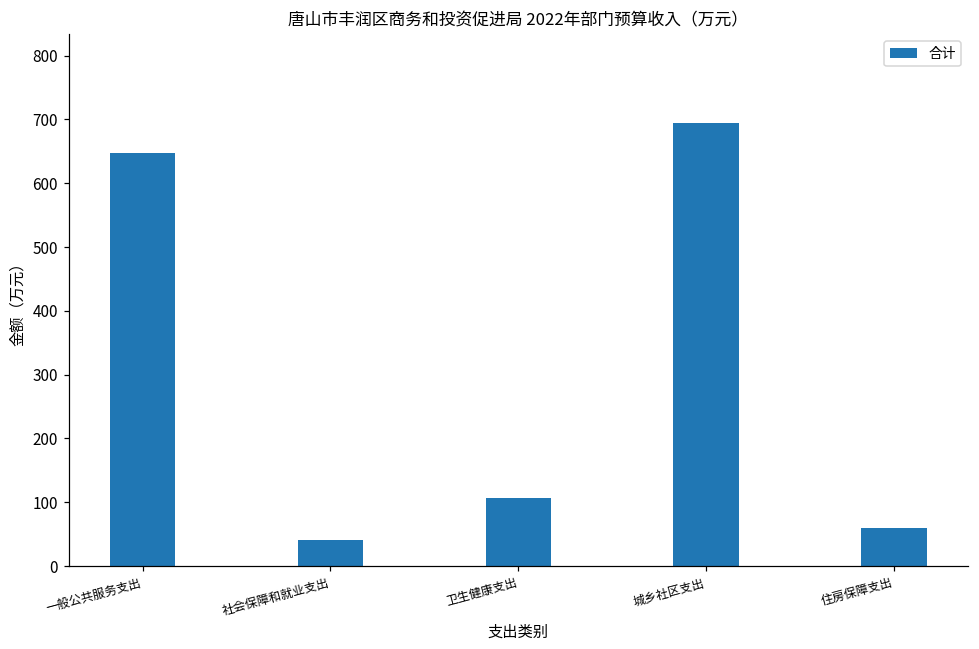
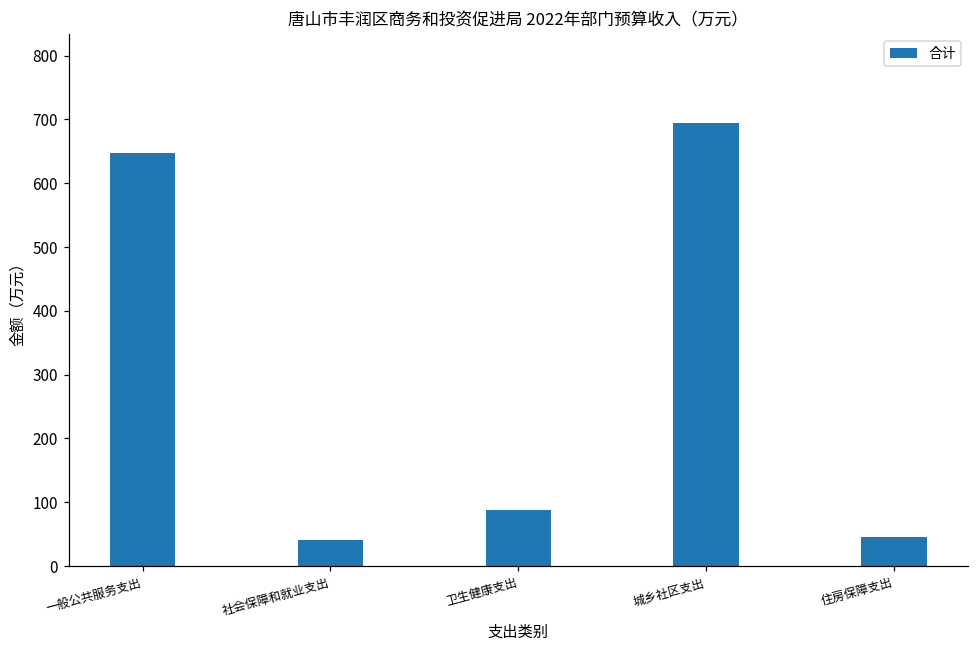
  {
    "一般公共服务支出": 650,
    "社会保障和就业支出": 40,
-   "卫生健康支出": 110,
+   "卫生健康支出": 90,
    "城乡社区支出": 690,
-   "住房保障支出": 60
+   "住房保障支出": 50
  }
